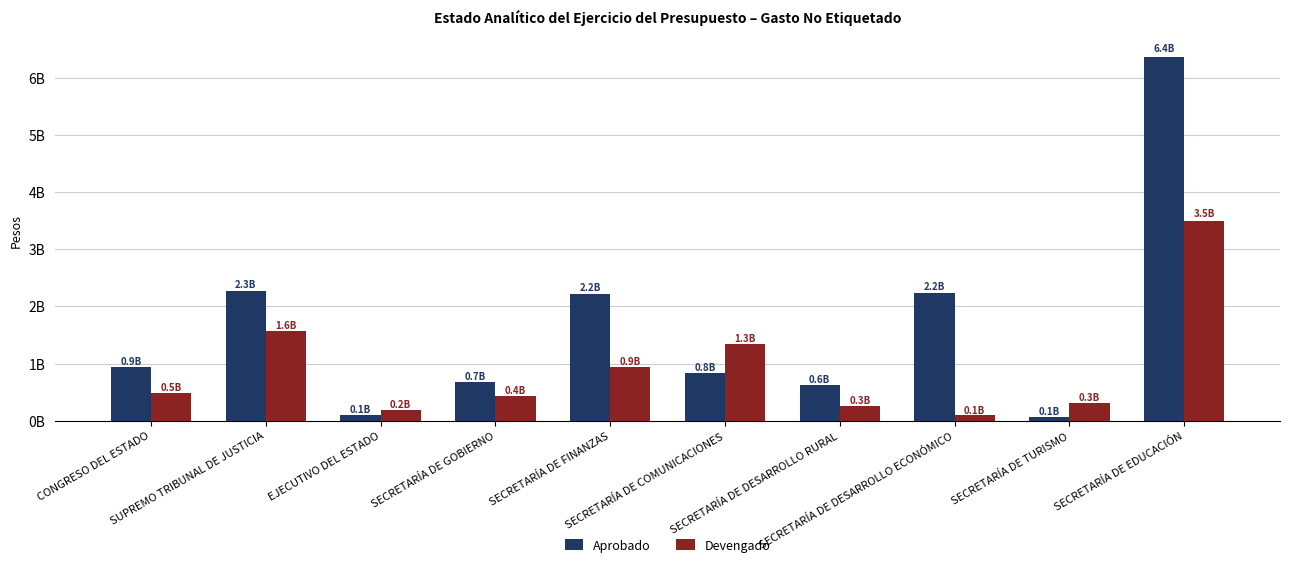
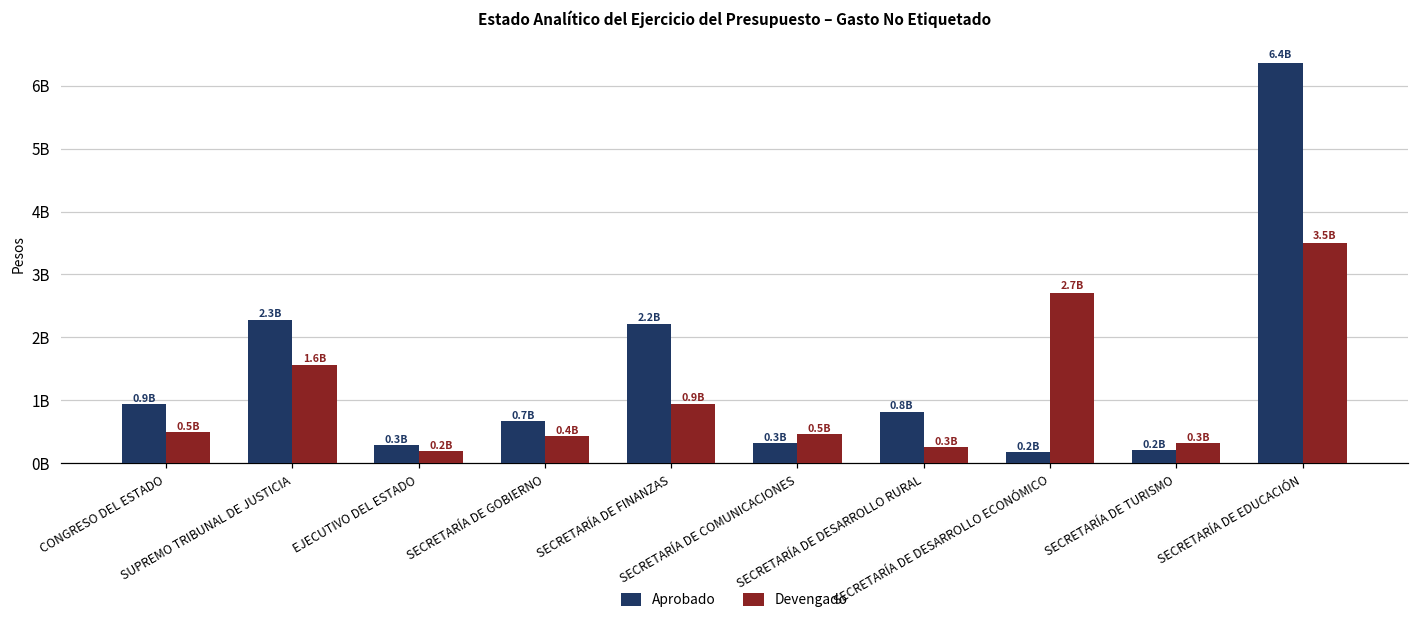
  {
    "Aprobado": {
      "CONGRESO DEL ESTADO": "0.9B",
      "SUPREMO TRIBUNAL DE JUSTICIA": "2.3B",
-     "EJECUTIVO DEL ESTADO": "0.1B",
+     "EJECUTIVO DEL ESTADO": "0.3B",
      "SECRETARÍA DE GOBIERNO": "0.7B",
      "SECRETARÍA DE FINANZAS": "2.2B",
-     "SECRETARÍA DE COMUNICACIONES": "0.8B",
-     "SECRETARÍA DE DESARROLLO RURAL": "0.6B",
-     "SECRETARÍA DE DESARROLLO ECONÓMICO": "2.2B",
-     "SECRETARÍA DE TURISMO": "0.1B",
+     "SECRETARÍA DE COMUNICACIONES": "0.3B",
+     "SECRETARÍA DE DESARROLLO RURAL": "0.8B",
+     "SECRETARÍA DE DESARROLLO ECONÓMICO": "0.2B",
+     "SECRETARÍA DE TURISMO": "0.2B",
      "SECRETARÍA DE EDUCACIÓN": "6.4B"
    },
    "Devengado": {
      "CONGRESO DEL ESTADO": "0.5B",
      "SUPREMO TRIBUNAL DE JUSTICIA": "1.6B",
      "EJECUTIVO DEL ESTADO": "0.2B",
      "SECRETARÍA DE GOBIERNO": "0.4B",
      "SECRETARÍA DE FINANZAS": "0.9B",
-     "SECRETARÍA DE COMUNICACIONES": "1.3B",
+     "SECRETARÍA DE COMUNICACIONES": "0.5B",
      "SECRETARÍA DE DESARROLLO RURAL": "0.3B",
-     "SECRETARÍA DE DESARROLLO ECONÓMICO": "0.1B",
+     "SECRETARÍA DE DESARROLLO ECONÓMICO": "2.7B",
      "SECRETARÍA DE TURISMO": "0.3B",
      "SECRETARÍA DE EDUCACIÓN": "3.5B"
    }
  }
